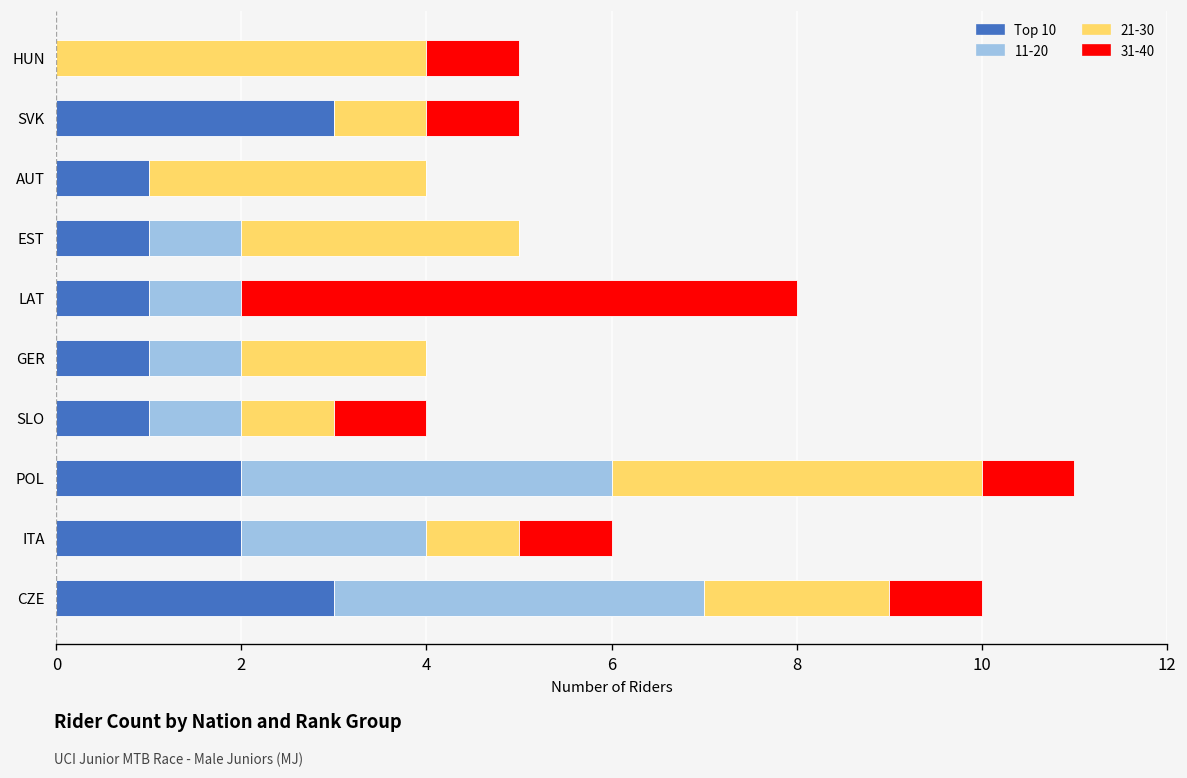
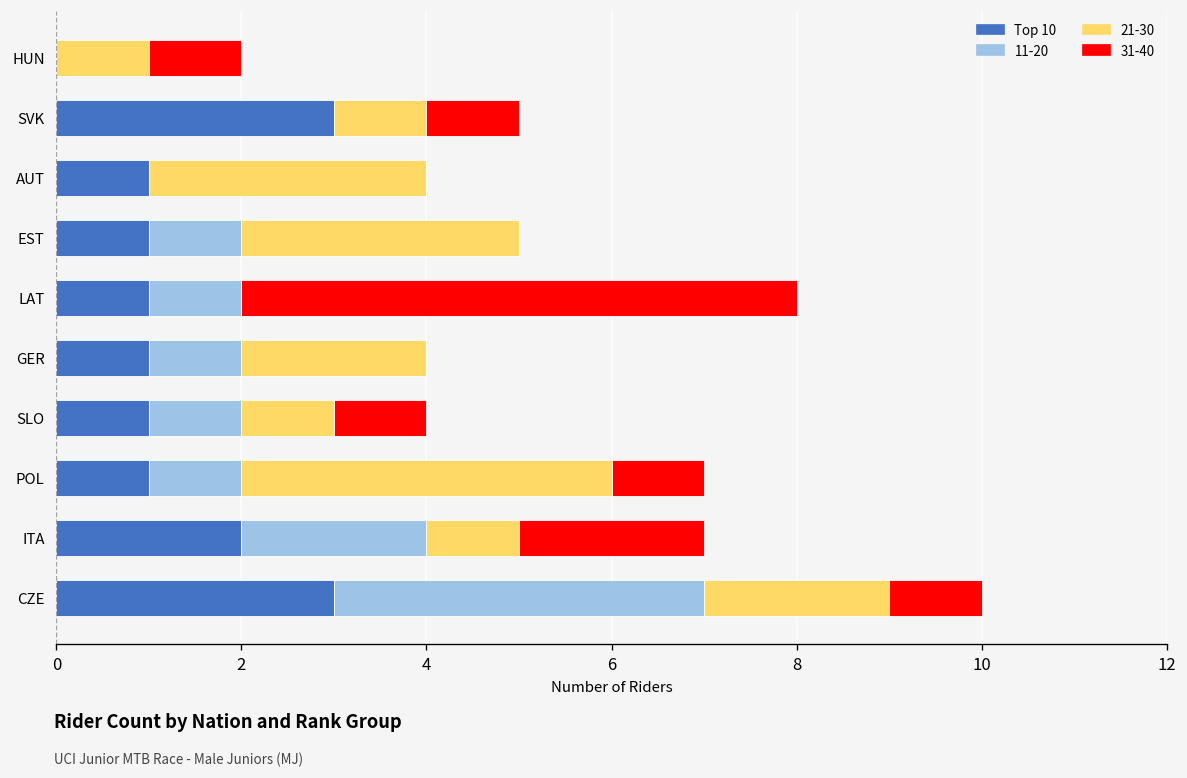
  {
    "Top 10": {
      "HUN": 0,
      "SVK": 3,
      "AUT": 1,
      "EST": 1,
      "LAT": 1,
      "GER": 1,
      "SLO": 1,
-     "POL": 2,
+     "POL": 1,
      "ITA": 2,
      "CZE": 3
    },
    "11-20": {
      "HUN": 0,
      "SVK": 0,
      "AUT": 0,
      "EST": 1,
      "LAT": 1,
      "GER": 1,
      "SLO": 1,
-     "POL": 4,
+     "POL": 1,
      "ITA": 2,
      "CZE": 4
    },
    "21-30": {
-     "HUN": 4,
+     "HUN": 1,
      "SVK": 1,
      "AUT": 3,
      "EST": 3,
      "LAT": 0,
      "GER": 2,
      "SLO": 1,
      "POL": 4,
      "ITA": 1,
      "CZE": 2
    },
    "31-40": {
      "HUN": 1,
      "SVK": 1,
      "AUT": 0,
      "EST": 0,
      "LAT": 6,
      "GER": 0,
      "SLO": 1,
      "POL": 1,
-     "ITA": 1,
+     "ITA": 2,
      "CZE": 1
    }
  }
